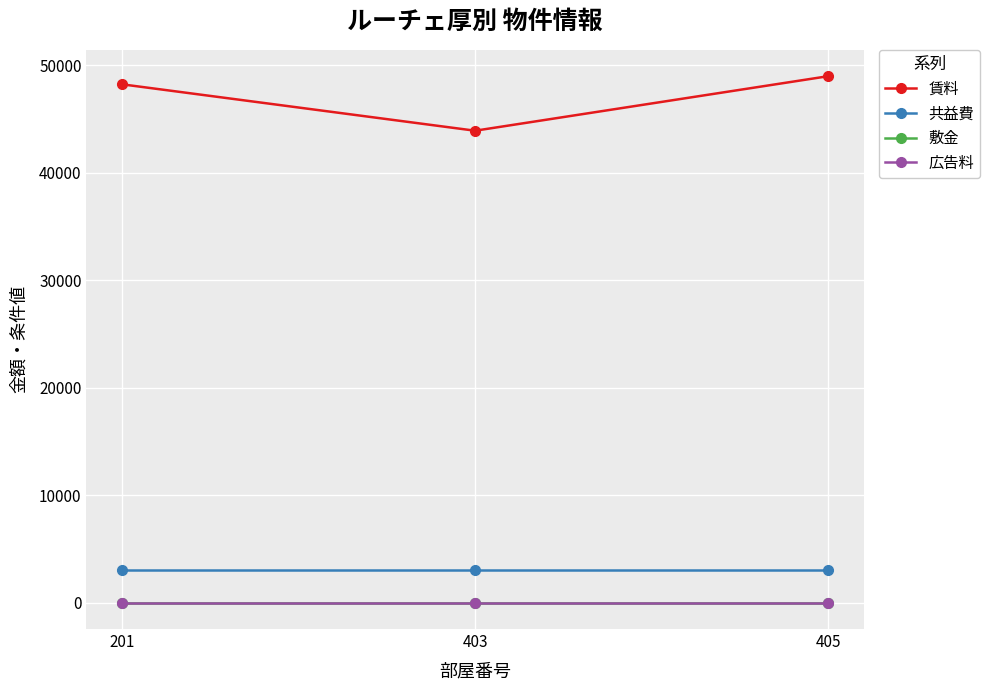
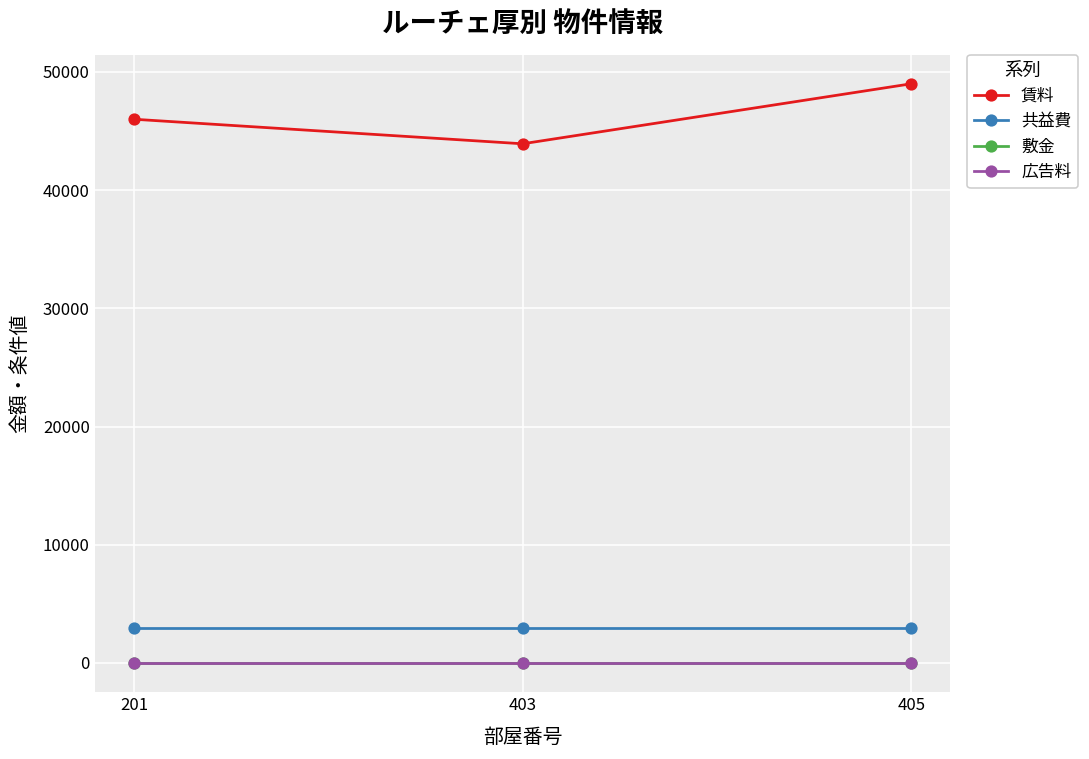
  {
    "賃料": {
-     "201": 48200,
+     "201": 46000,
      "403": 43900,
      "405": 49000
    },
    "共益費": {
      "201": 3000,
      "403": 3000,
      "405": 3000
    },
    "広告料": {
      "201": 0,
      "403": 0,
      "405": 0
    }
  }
